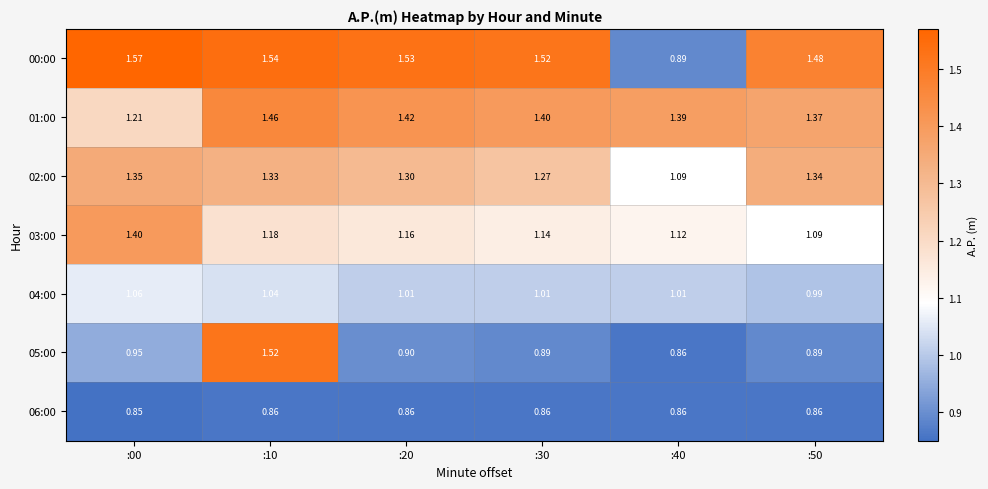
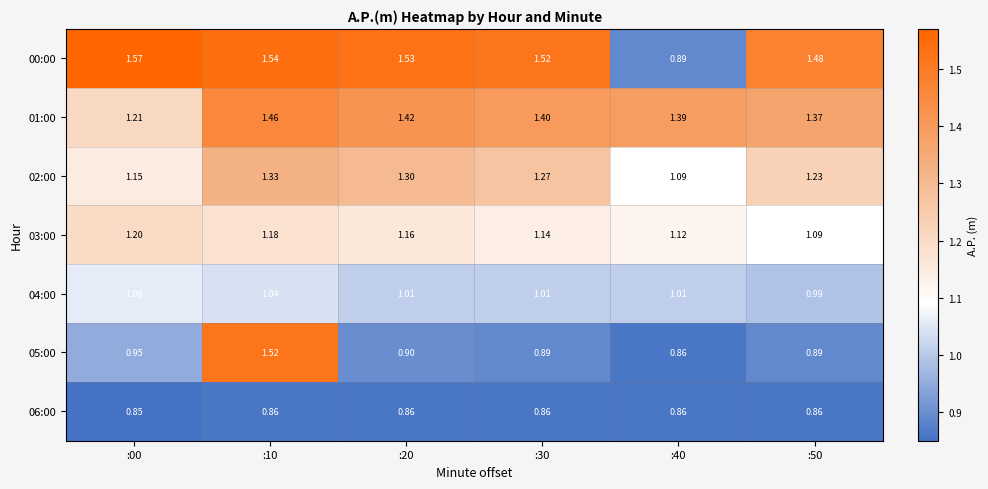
  {
    "00:00": {
      ":00": 1.57,
      ":10": 1.54,
      ":20": 1.53,
      ":30": 1.52,
      ":40": 0.89,
      ":50": 1.48
    },
    "01:00": {
      ":00": 1.21,
      ":10": 1.46,
      ":20": 1.42,
      ":30": 1.40,
      ":40": 1.39,
      ":50": 1.37
    },
    "02:00": {
-     ":00": 1.35,
+     ":00": 1.15,
      ":10": 1.33,
      ":20": 1.30,
      ":30": 1.27,
      ":40": 1.09,
-     ":50": 1.34
+     ":50": 1.23
    },
    "03:00": {
-     ":00": 1.40,
+     ":00": 1.20,
      ":10": 1.18,
      ":20": 1.16,
      ":30": 1.14,
      ":40": 1.12,
      ":50": 1.09
    },
    "04:00": {
      ":20": 1.01,
      ":30": 1.01,
      ":40": 1.01,
      ":50": 0.99
    },
    "05:00": {
      ":00": 0.95,
      ":10": 1.52,
      ":20": 0.90,
      ":30": 0.89,
      ":40": 0.86,
      ":50": 0.89
    },
    "06:00": {
      ":00": 0.85,
      ":10": 0.86,
      ":20": 0.86,
      ":30": 0.86,
      ":40": 0.86,
      ":50": 0.86
    }
  }
